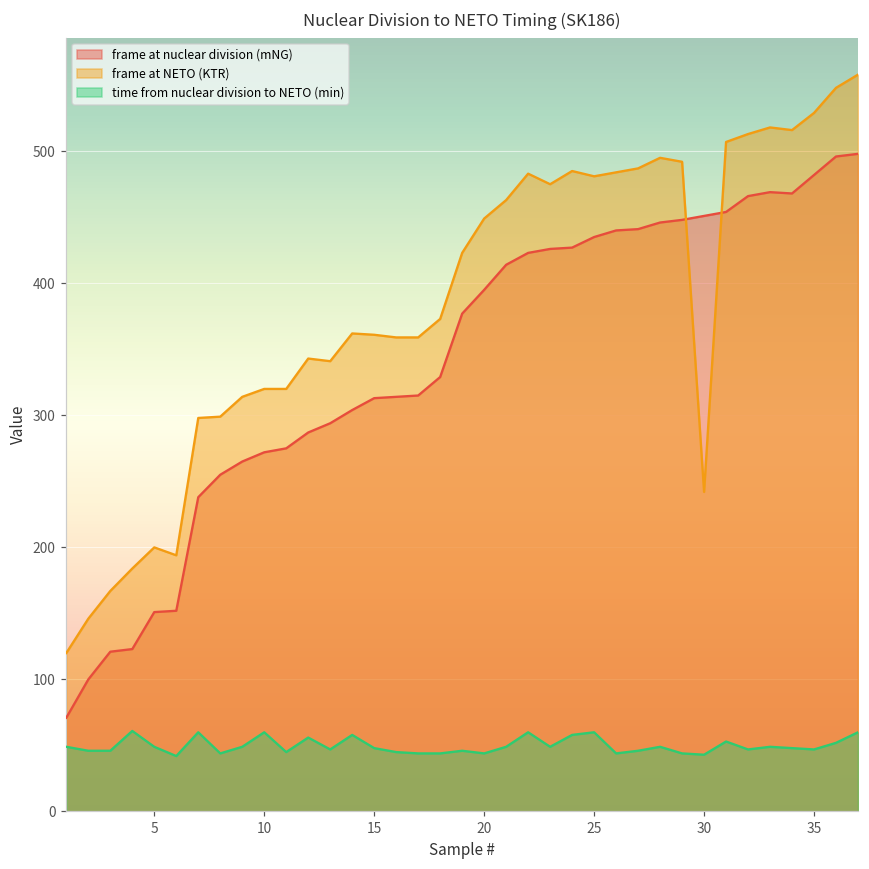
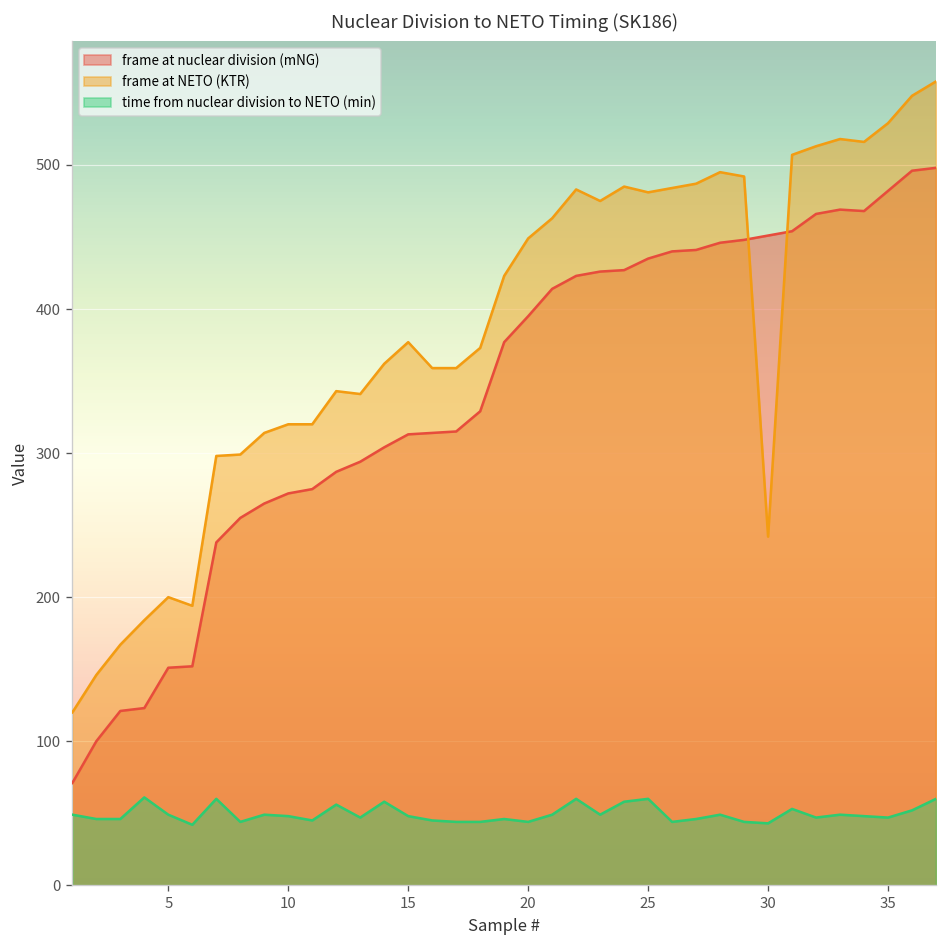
  {
    "frame at nuclear division (mNG)": {
      "5": 151,
      "10": 272,
      "15": 313,
      "20": 395,
      "25": 435,
      "30": 451,
      "35": 482
    },
    "frame at NETO (KTR)": {
      "5": 200,
      "10": 320,
-     "15": 361,
+     "15": 377,
      "20": 449,
      "25": 481,
      "30": 242,
      "35": 529
    },
    "time from nuclear division to NETO (min)": {
      "5": 49,
-     "10": 60,
+     "10": 48,
      "15": 48,
      "20": 44,
      "25": 60,
      "30": 43,
      "35": 47
    }
  }
